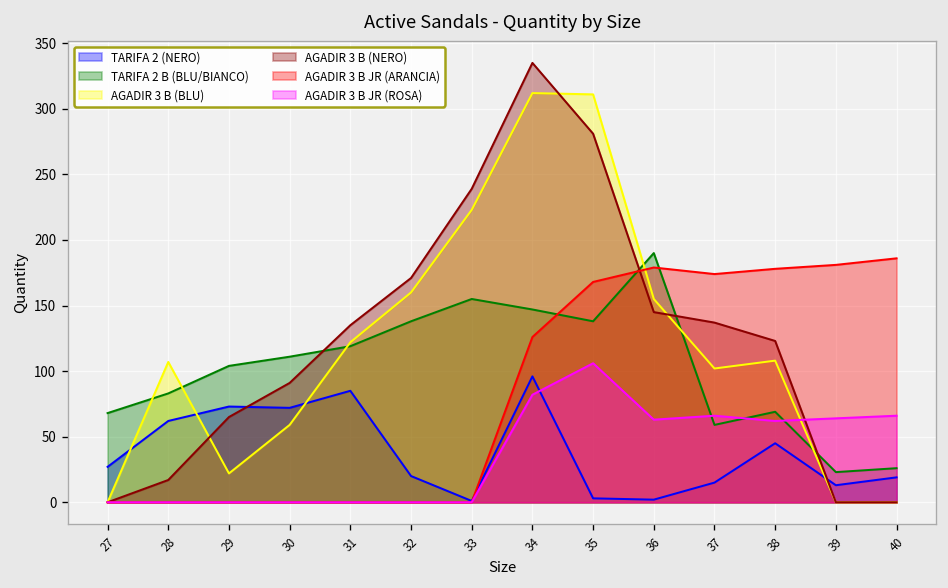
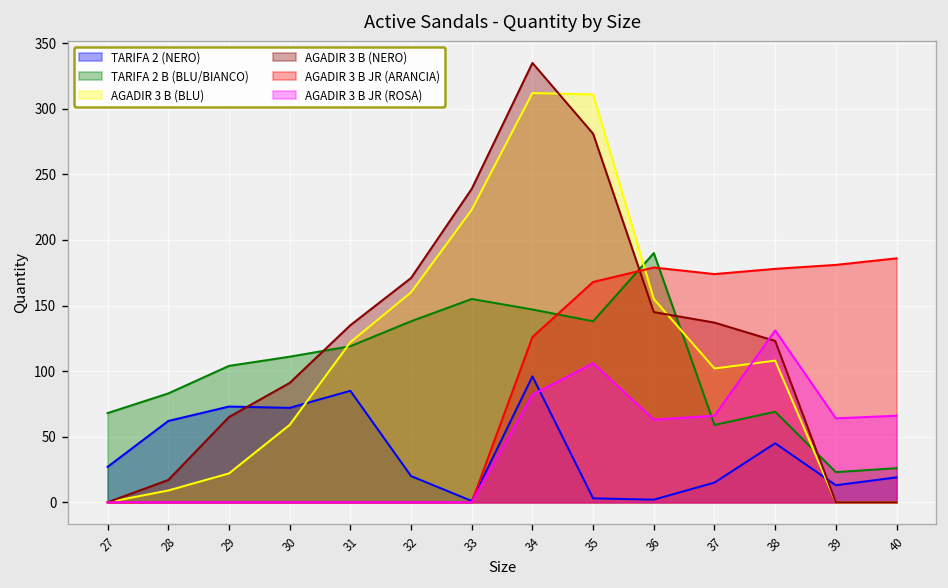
  {
    "TARIFA 2 (NERO)": {
      "27": 27,
      "28": 62,
      "29": 73,
      "30": 72,
      "31": 85,
      "32": 20,
      "34": 96,
      "35": 3,
      "36": 2,
      "37": 15,
      "38": 45,
      "39": 13,
      "40": 19
    },
    "TARIFA 2 B (BLU/BIANCO)": {
      "27": 68,
      "28": 83,
      "29": 104,
      "30": 111,
      "31": 119,
      "32": 138,
      "33": 155,
      "34": 147,
      "35": 138,
      "36": 190,
      "37": 59,
      "38": 69,
      "39": 23,
      "40": 26
    },
    "AGADIR 3 B (BLU)": {
-     "28": 107,
+     "28": 9,
      "29": 22,
      "30": 59,
      "31": 122,
      "32": 160,
      "33": 223,
      "34": 312,
      "35": 311,
      "36": 155,
      "37": 102,
      "38": 108
    },
    "AGADIR 3 B (NERO)": {
      "28": 17,
      "29": 65,
      "30": 91,
      "31": 135,
      "32": 171,
      "33": 239,
      "34": 335,
      "35": 281,
      "36": 145,
      "37": 137,
      "38": 123
    },
    "AGADIR 3 B JR (ARANCIA)": {
      "34": 126,
      "35": 168,
      "36": 179,
      "37": 174,
      "38": 178,
      "39": 181,
      "40": 186
    },
    "AGADIR 3 B JR (ROSA)": {
      "34": 82,
      "35": 106,
      "36": 63,
      "37": 66,
-     "38": 62,
+     "38": 131,
      "39": 64,
      "40": 66
    }
  }
